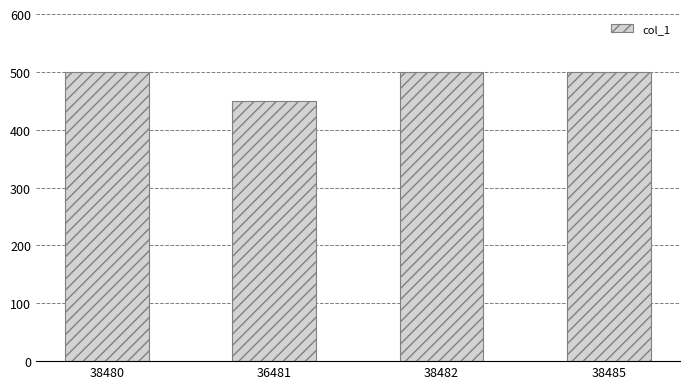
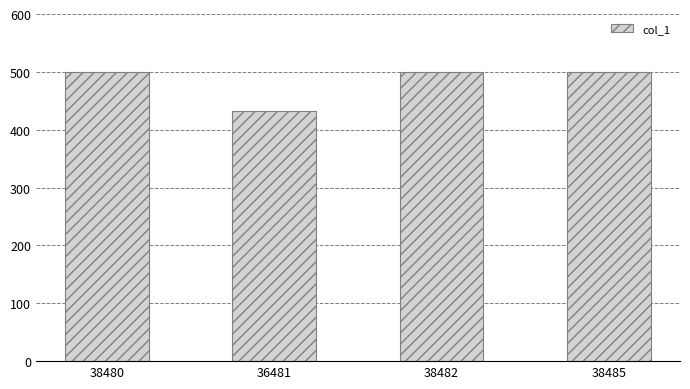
  {
    "38480": 500,
-   "36481": 450,
+   "36481": 430,
    "38482": 500,
    "38485": 500
  }
